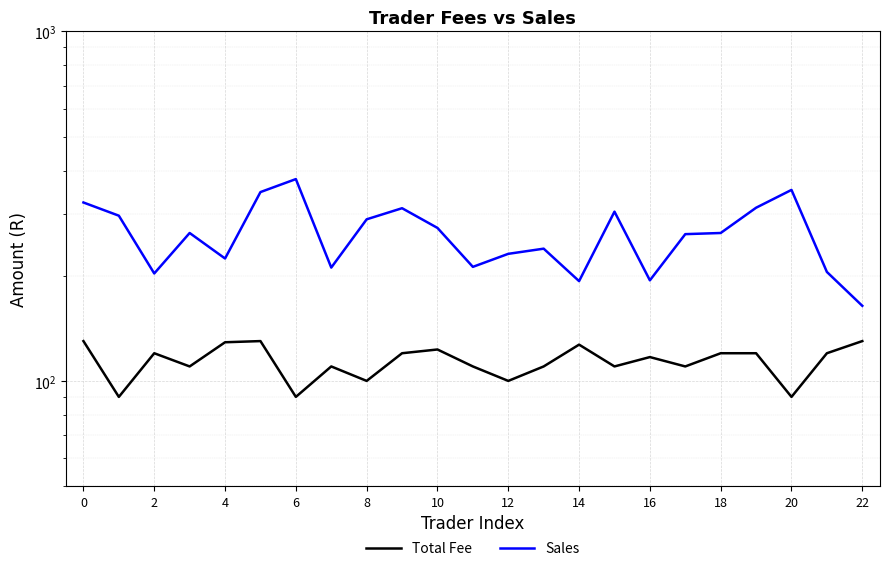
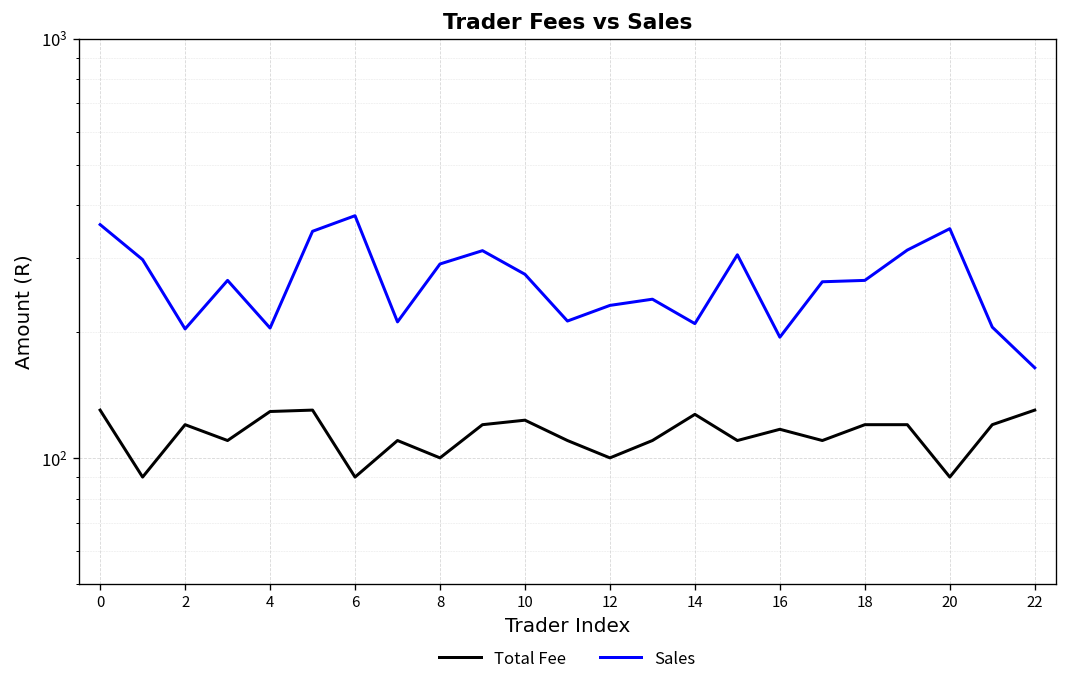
  {
    "Total Fee": {
      "0": 130,
      "2": 120,
      "4": 129,
      "6": 90,
      "8": 100,
      "10": 123,
      "12": 100,
      "14": 127,
      "16": 117,
      "18": 120,
      "20": 90,
      "22": 130
    },
    "Sales": {
-     "0": 320,
+     "0": 360,
      "2": 200,
-     "4": 220,
+     "4": 200,
      "6": 380,
      "8": 290,
      "10": 270,
      "12": 230,
-     "14": 190,
+     "14": 210,
      "16": 190,
      "18": 270,
      "20": 350,
      "22": 160
    }
  }
